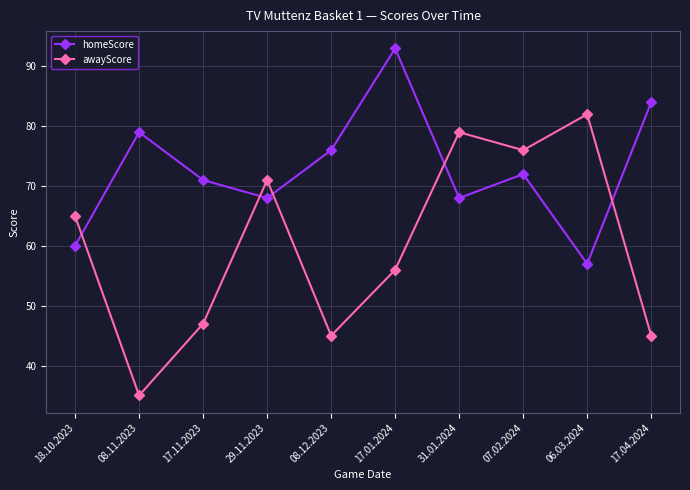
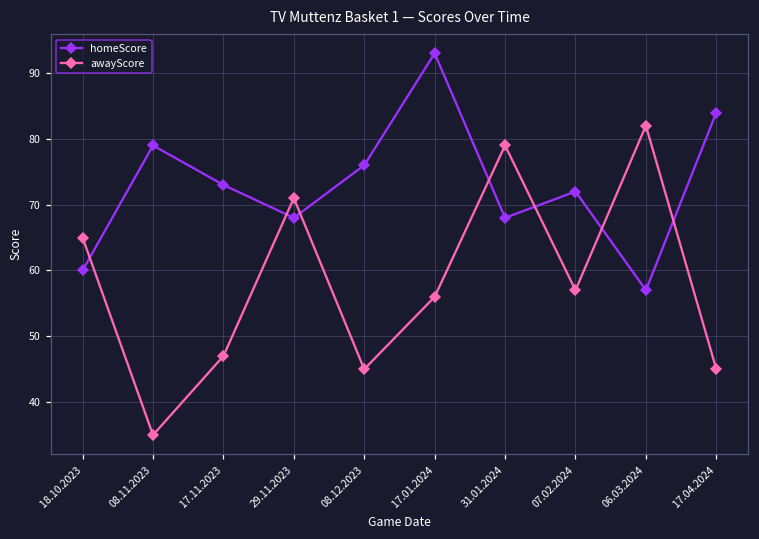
  {
    "homeScore": {
      "18.10.2023": 60,
      "08.11.2023": 79,
-     "17.11.2023": 71,
+     "17.11.2023": 73,
      "29.11.2023": 68,
      "08.12.2023": 76,
      "17.01.2024": 93,
      "31.01.2024": 68,
      "07.02.2024": 72,
      "06.03.2024": 57,
      "17.04.2024": 84
    },
    "awayScore": {
      "18.10.2023": 65,
      "08.11.2023": 35,
      "17.11.2023": 47,
      "29.11.2023": 71,
      "08.12.2023": 45,
      "17.01.2024": 56,
      "31.01.2024": 79,
-     "07.02.2024": 76,
+     "07.02.2024": 57,
      "06.03.2024": 82,
      "17.04.2024": 45
    }
  }
